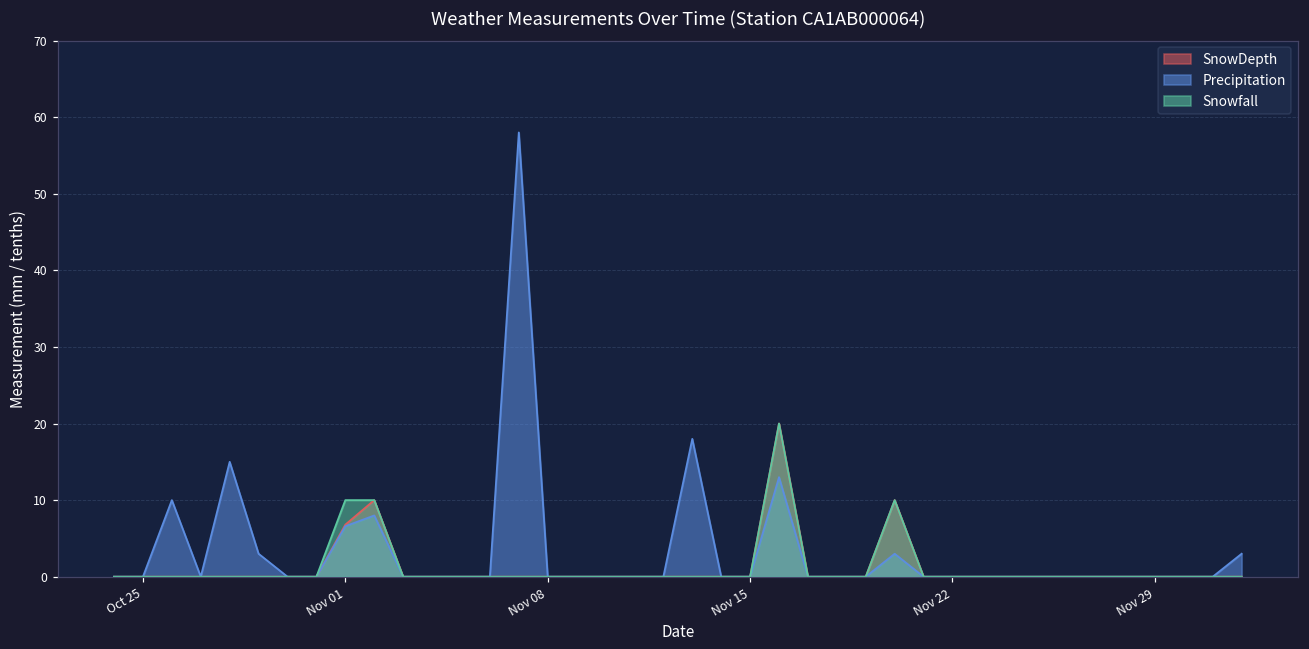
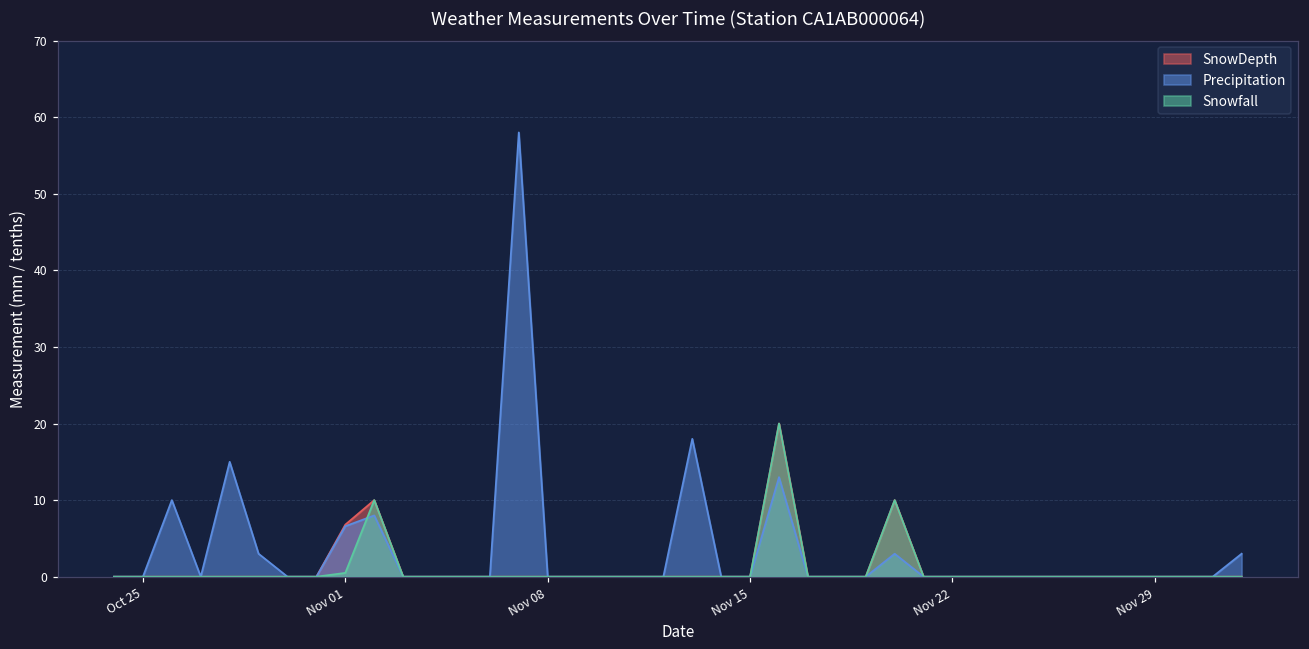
  {
    "Snowfall": {
-     "Nov 01": 10
+     "Nov 01": 1
    }
  }
